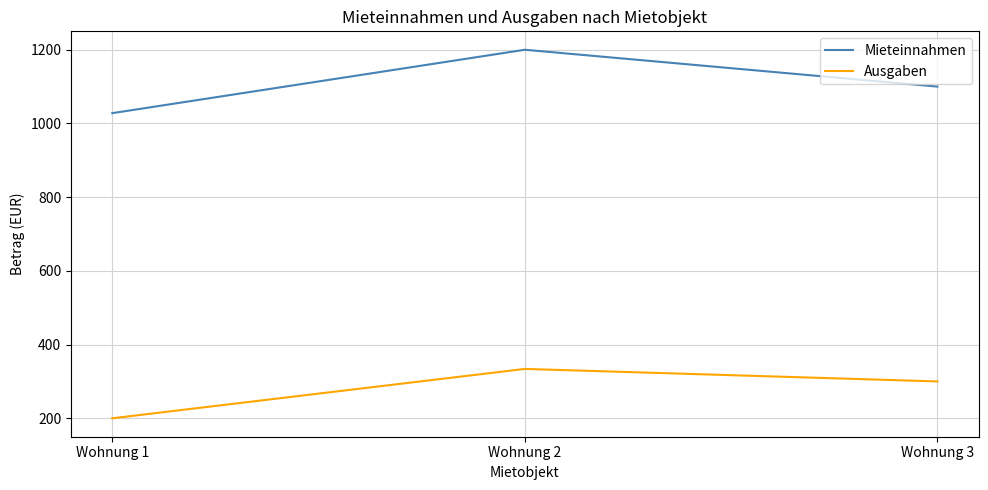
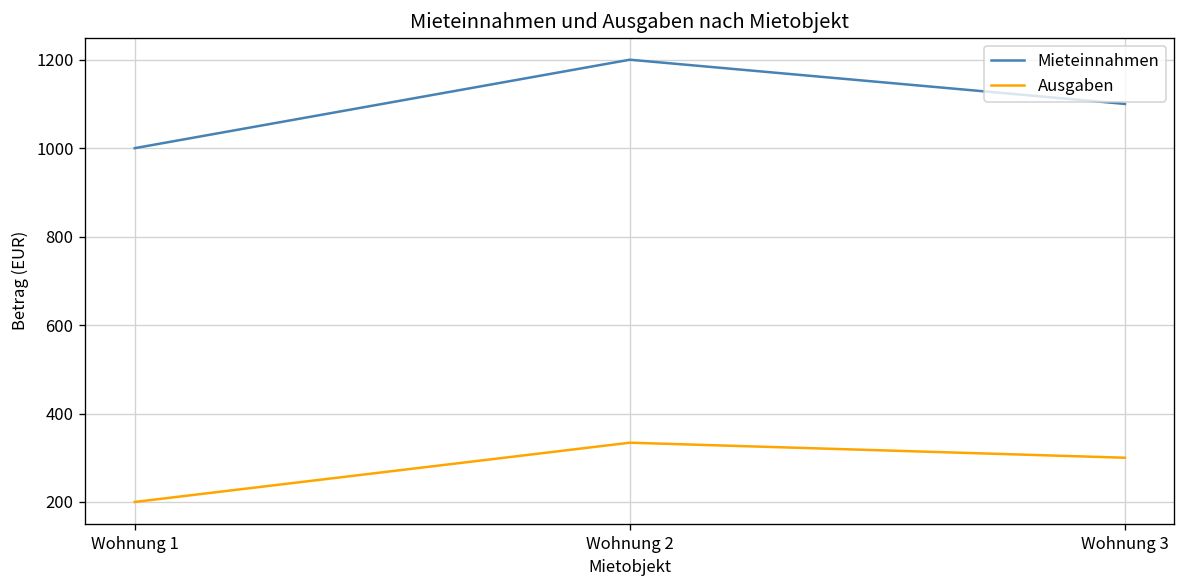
  {
    "Mieteinnahmen": {
-     "Wohnung 1": 1030,
+     "Wohnung 1": 1000,
      "Wohnung 2": 1200,
      "Wohnung 3": 1100
    },
    "Ausgaben": {
      "Wohnung 1": 200,
      "Wohnung 2": 330,
      "Wohnung 3": 300
    }
  }
